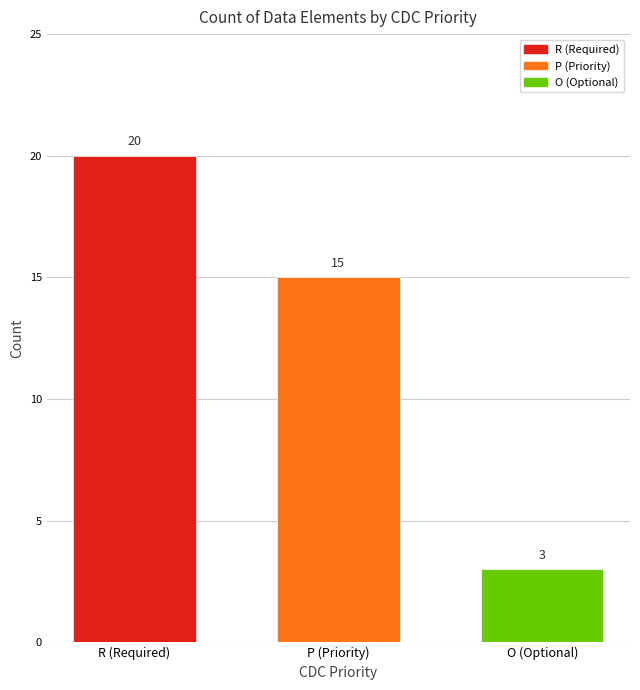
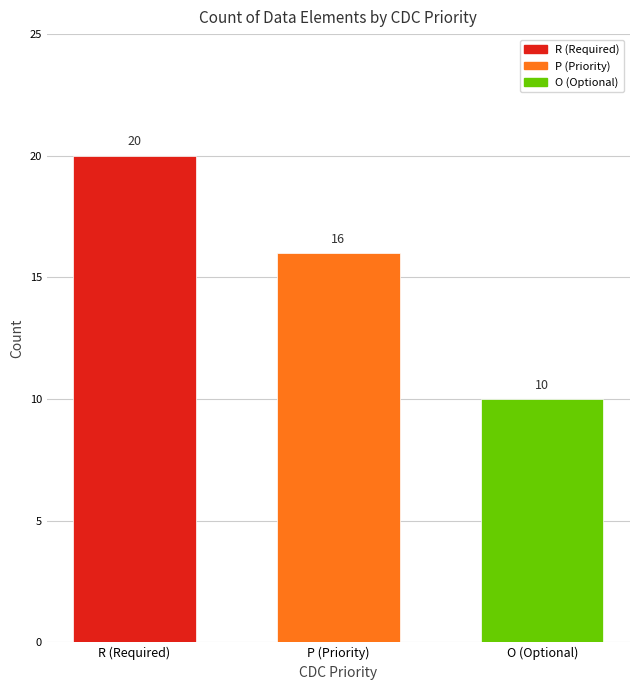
  {
    "R (Required)": 20,
-   "P (Priority)": 15,
-   "O (Optional)": 3
+   "P (Priority)": 16,
+   "O (Optional)": 10
  }
